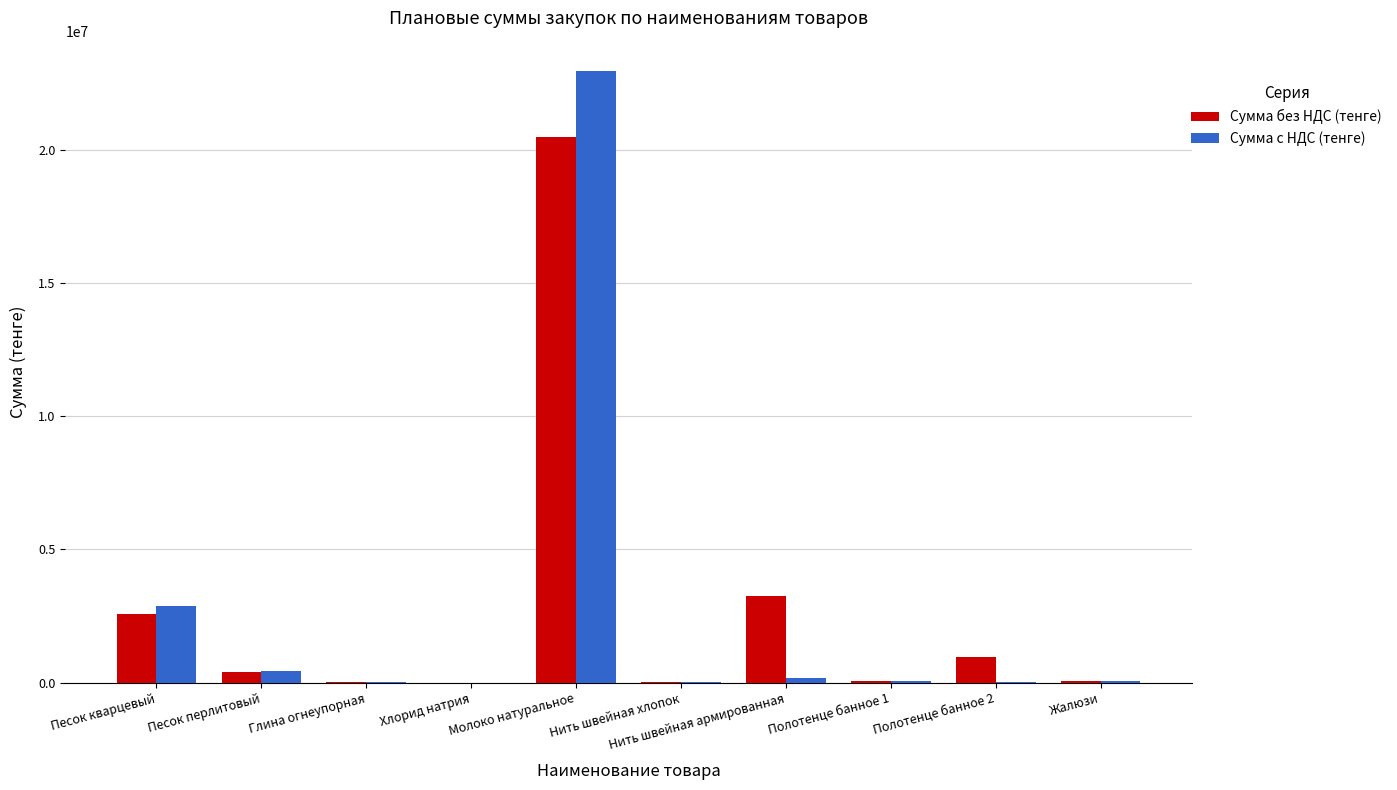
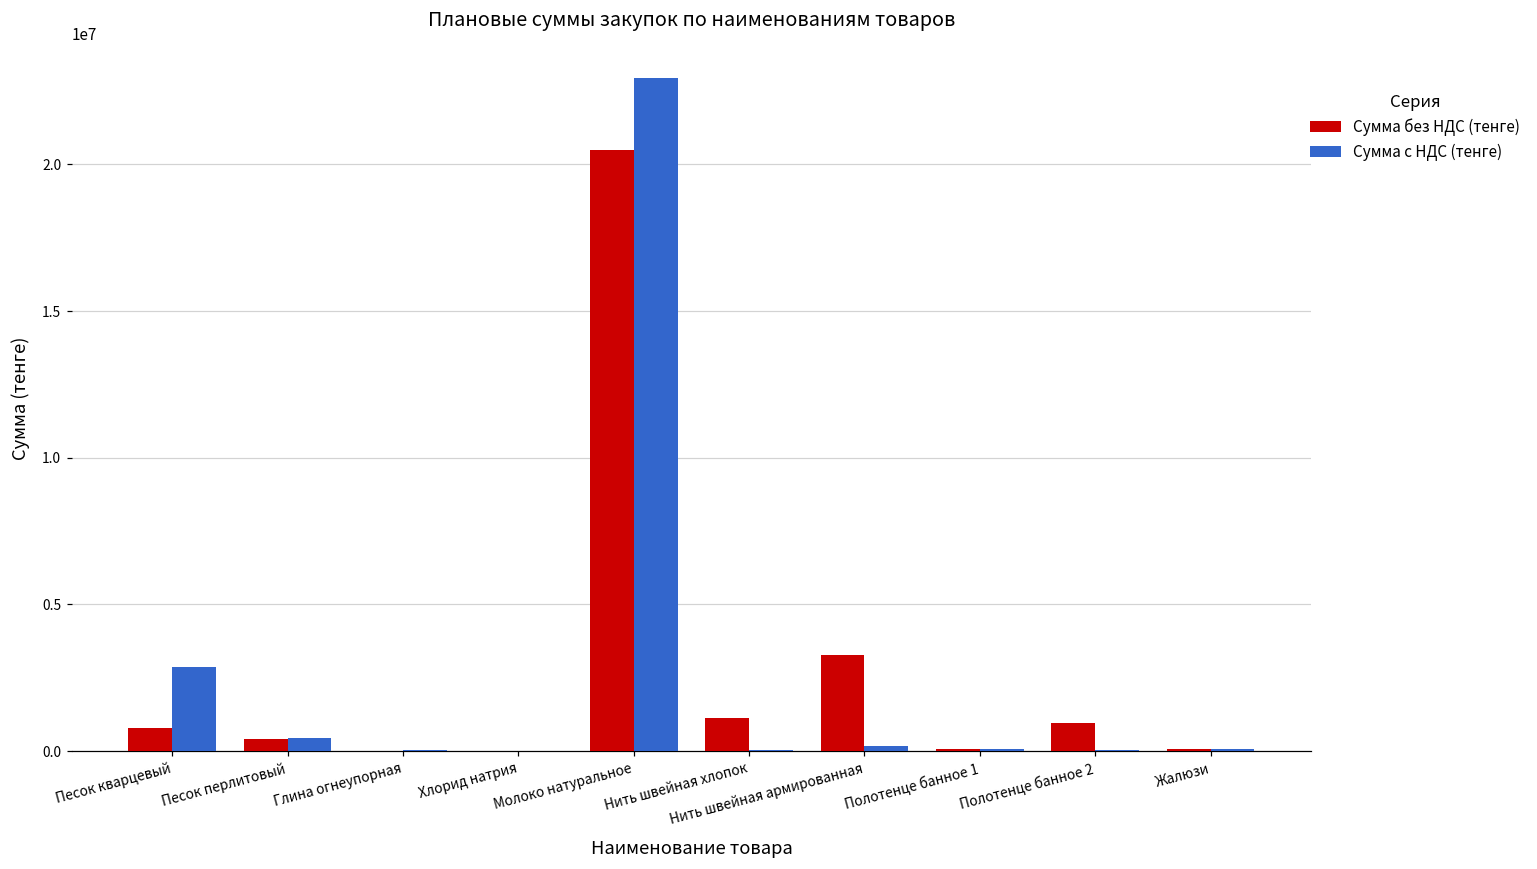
  {
    "Сумма без НДС (тенге)": {
-     "Песок кварцевый": 2600000,
+     "Песок кварцевый": 800000,
      "Песок перлитовый": 400000,
      "Молоко натуральное": 20500000,
-     "Нить швейная хлопок": 0,
+     "Нить швейная хлопок": 1100000,
      "Нить швейная армированная": 3300000,
      "Полотенце банное 2": 900000
    },
    "Сумма с НДС (тенге)": {
      "Песок кварцевый": 2900000,
      "Песок перлитовый": 400000,
      "Молоко натуральное": 22900000,
      "Нить швейная армированная": 200000
    }
  }
